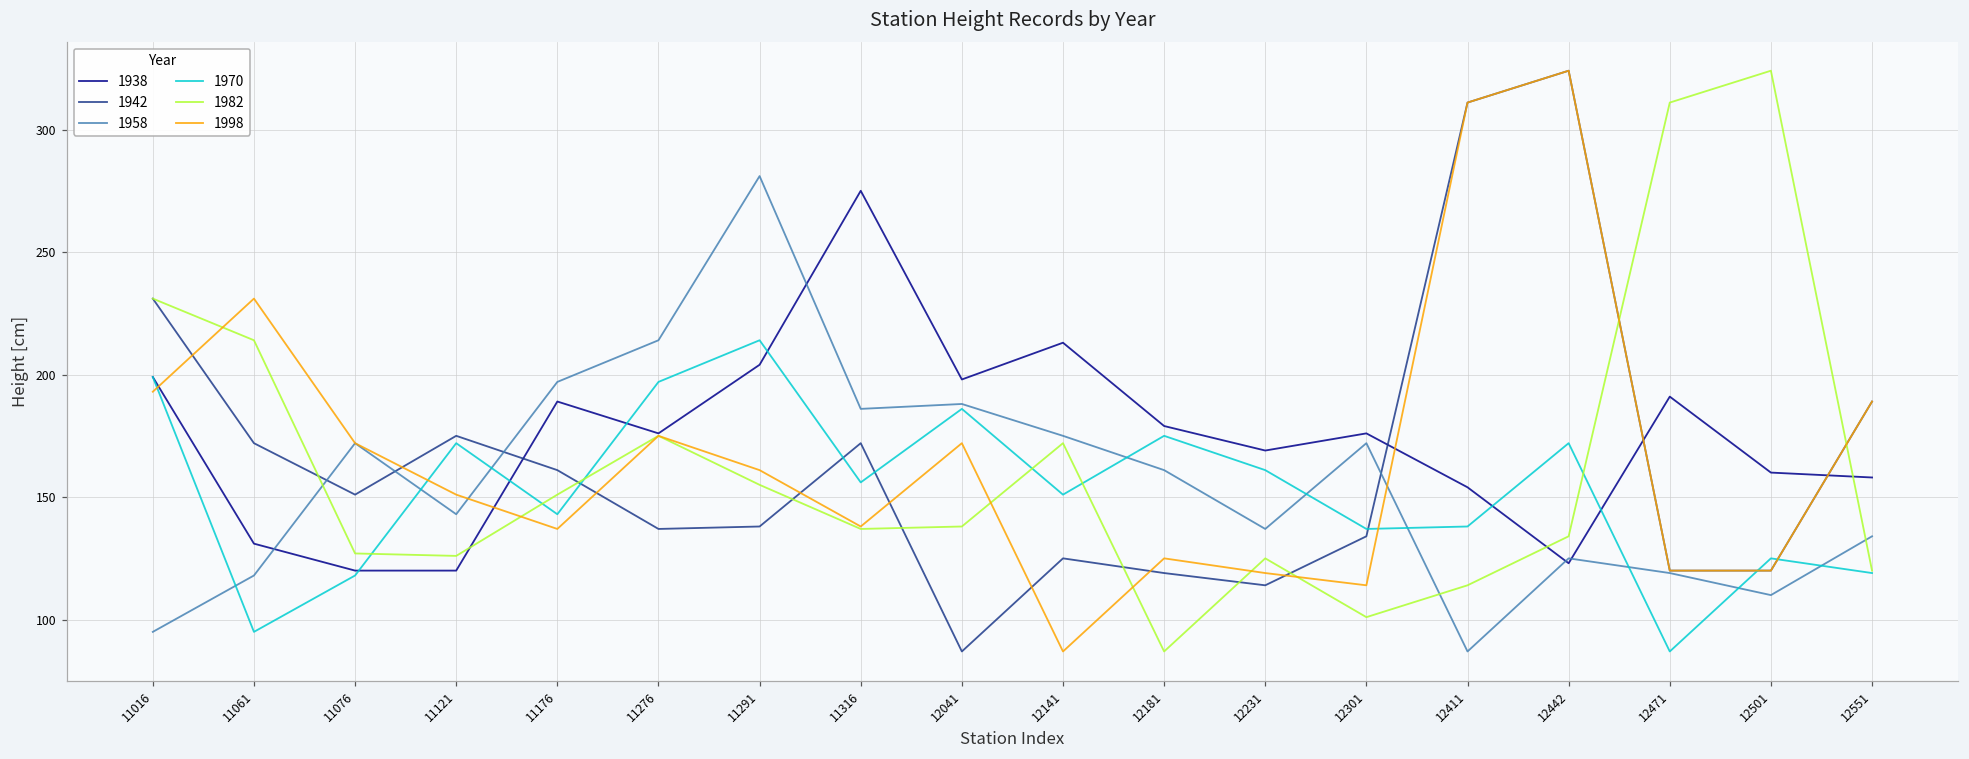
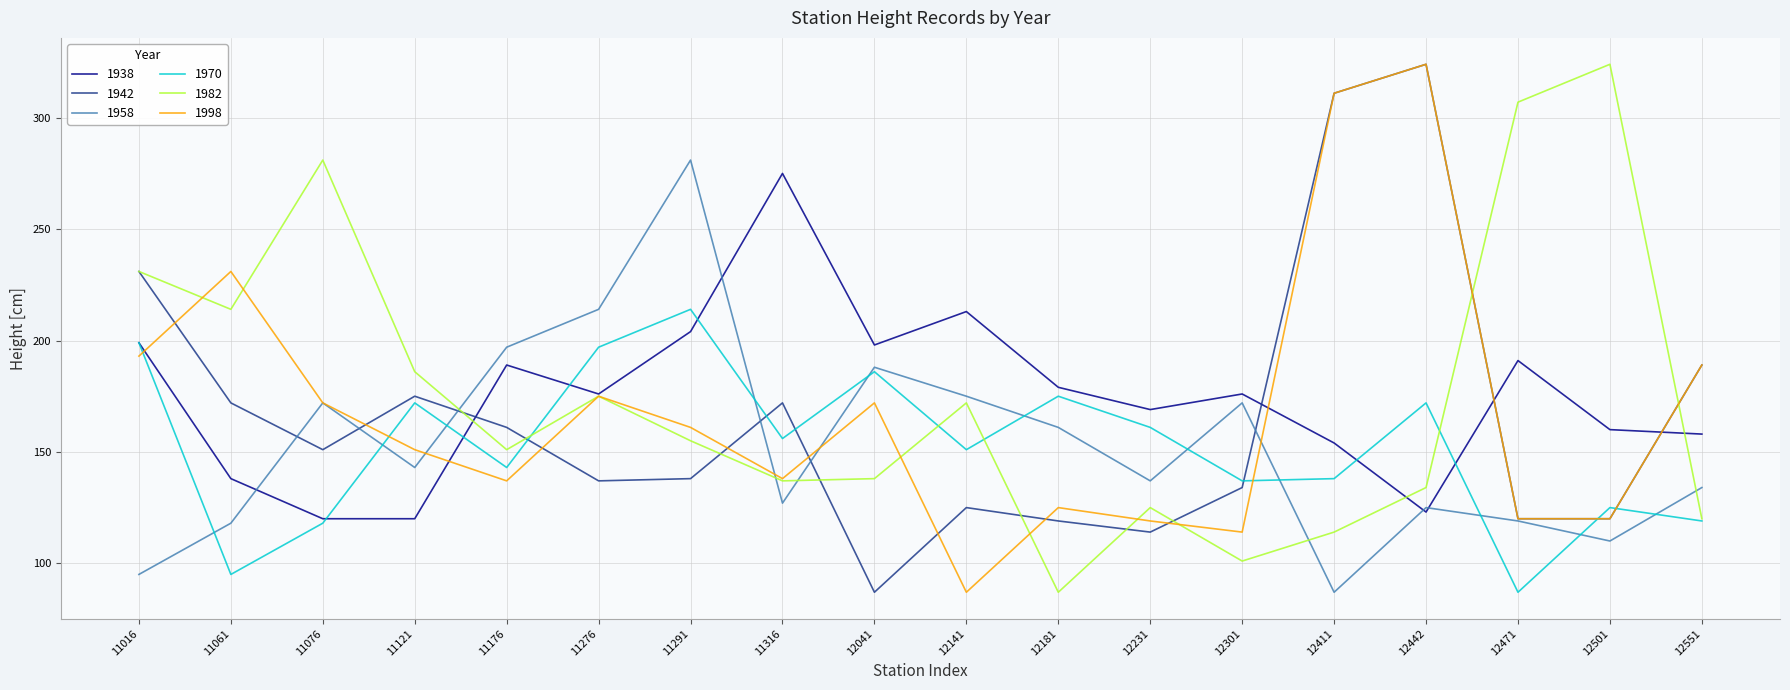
  {
    "1938": {
-     "11061": 131,
+     "11061": 138,
      "11076": 120,
      "11121": 120,
      "11176": 189,
      "11291": 204,
      "11316": 275,
      "12041": 198,
      "12141": 213,
      "12181": 179,
      "12231": 169,
      "12301": 176,
      "12411": 154,
      "12442": 123,
      "12471": 191,
      "12501": 160,
      "12551": 158
    },
    "1942": {
      "11061": 172,
      "11076": 151,
      "11121": 175,
      "11176": 161,
      "11276": 137,
      "11291": 138,
      "11316": 172,
      "12041": 87,
      "12141": 125,
      "12181": 119,
      "12231": 114,
      "12301": 134
    },
    "1958": {
      "11016": 95,
      "11061": 118,
      "11121": 143,
      "11176": 197,
      "11276": 214,
      "11291": 281,
-     "11316": 186,
+     "11316": 127,
      "12041": 188,
      "12141": 175,
      "12181": 161,
      "12231": 137,
      "12301": 172,
      "12411": 87,
      "12442": 125,
      "12501": 110,
      "12551": 134
    },
    "1970": {
      "11061": 95,
      "11076": 118,
      "11121": 172,
      "11176": 143,
      "11276": 197,
      "11291": 214,
      "11316": 156,
      "12041": 186,
      "12141": 151,
      "12181": 175,
      "12231": 161,
      "12301": 137,
      "12411": 138,
      "12442": 172,
      "12471": 87,
      "12501": 125
    },
    "1982": {
      "11061": 214,
-     "11076": 127,
-     "11121": 126,
+     "11076": 281,
+     "11121": 186,
      "11176": 151,
      "11291": 155,
      "12041": 138,
      "12141": 172,
      "12181": 87,
      "12231": 125,
      "12301": 101,
      "12411": 114,
      "12442": 134,
-     "12471": 311,
+     "12471": 307,
      "12501": 324
    },
    "1998": {
      "11016": 193,
      "11061": 231,
      "11121": 151,
      "11176": 137,
      "11291": 161,
      "12041": 172,
      "12141": 87,
      "12181": 125,
      "12231": 119,
      "12301": 114
    }
  }
